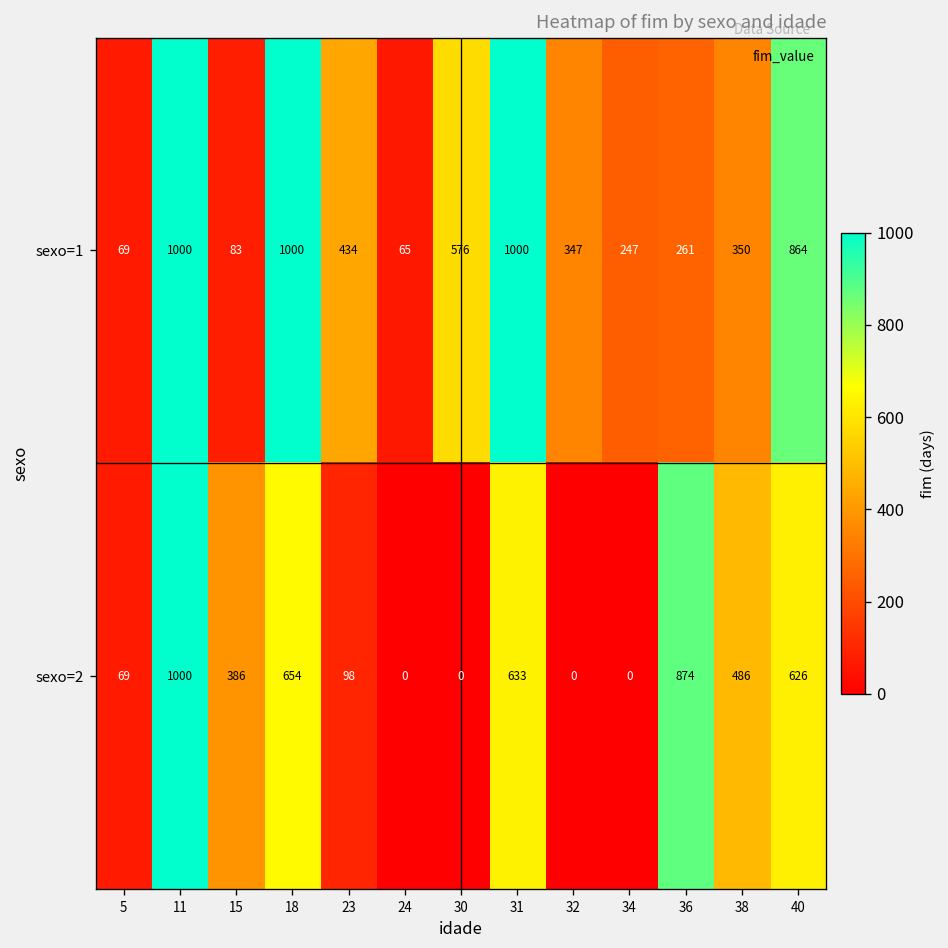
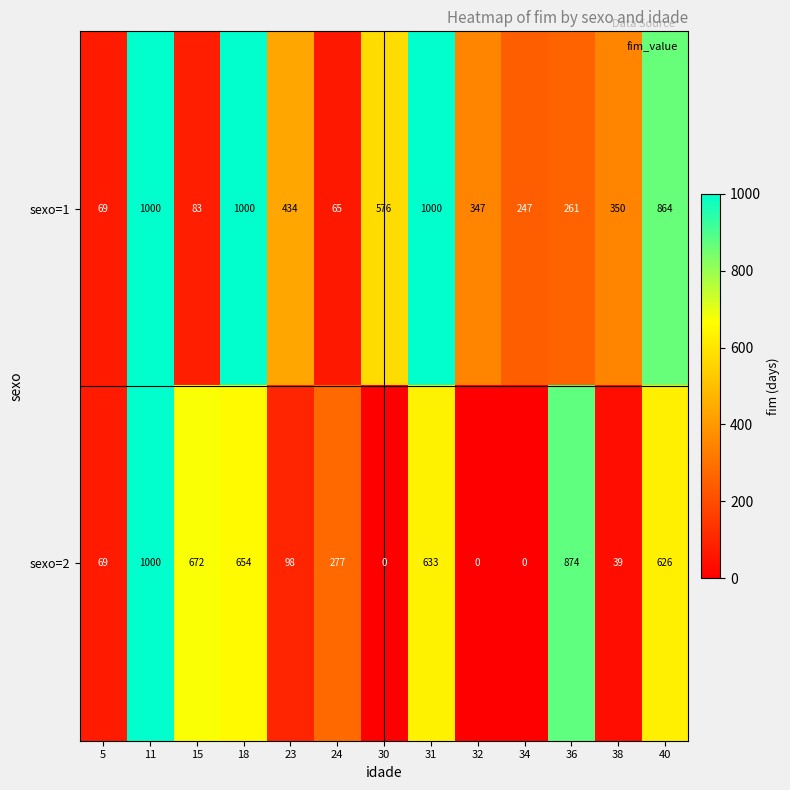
  {
    "sexo=1": {
      "5": 69,
      "11": 1000,
      "15": 83,
      "18": 1000,
      "23": 434,
      "24": 65,
      "30": 576,
      "31": 1000,
      "32": 347,
      "34": 247,
      "36": 261,
      "38": 350,
      "40": 864
    },
    "sexo=2": {
      "5": 69,
      "11": 1000,
-     "15": 386,
+     "15": 672,
      "18": 654,
      "23": 98,
-     "24": 0,
+     "24": 277,
      "30": 0,
      "31": 633,
      "32": 0,
      "34": 0,
      "36": 874,
-     "38": 486,
+     "38": 39,
      "40": 626
    }
  }
